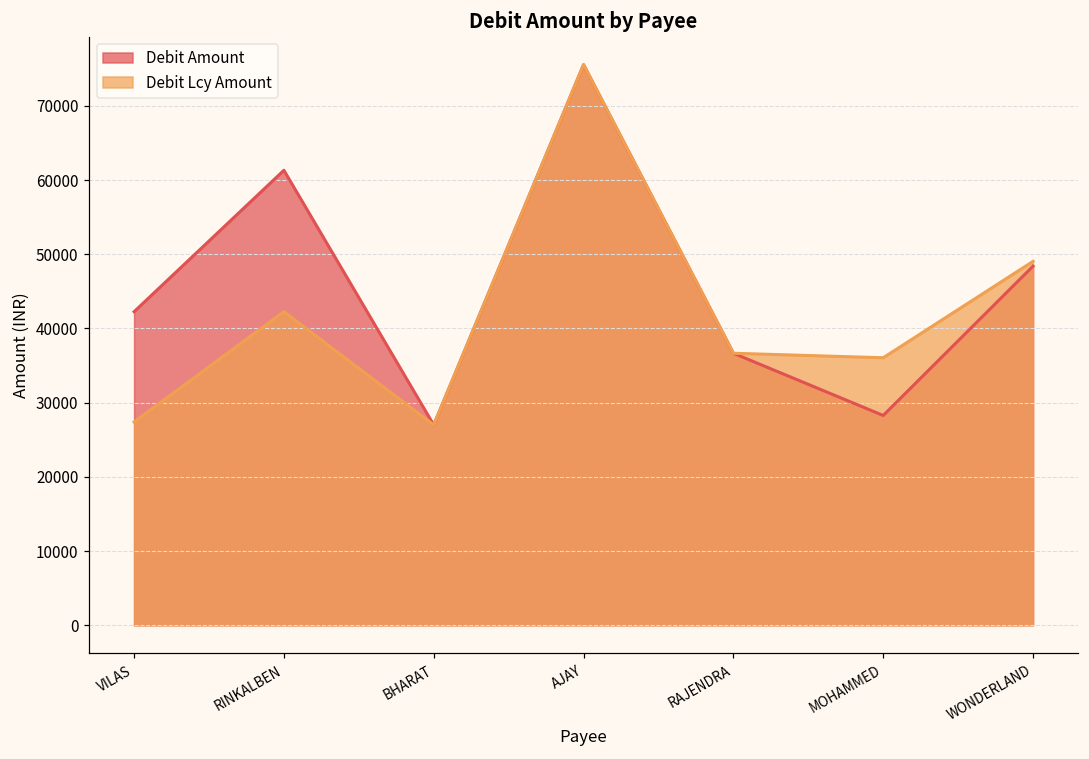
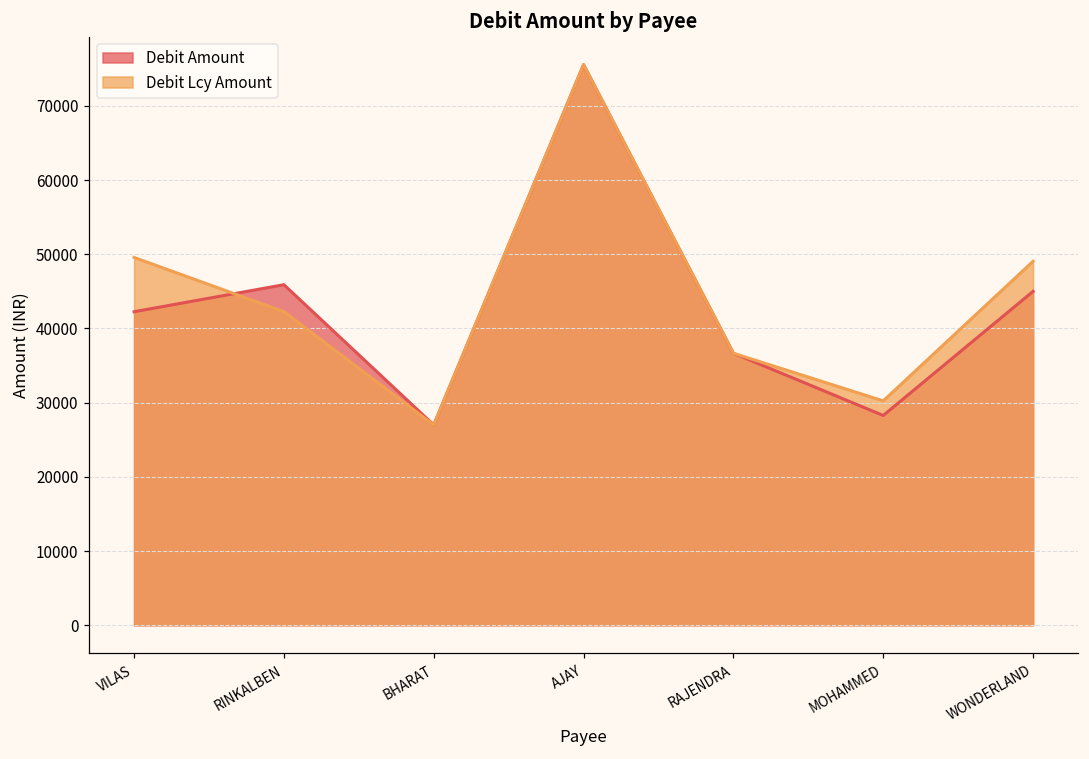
  {
    "Debit Amount": {
      "VILAS": 42000,
-     "RINKALBEN": 61000,
+     "RINKALBEN": 46000,
      "MOHAMMED": 28000,
-     "WONDERLAND": 48000
+     "WONDERLAND": 45000
    },
    "Debit Lcy Amount": {
-     "VILAS": 27000,
+     "VILAS": 50000,
      "RINKALBEN": 42000,
-     "MOHAMMED": 36000,
+     "MOHAMMED": 30000,
      "WONDERLAND": 49000
    }
  }
